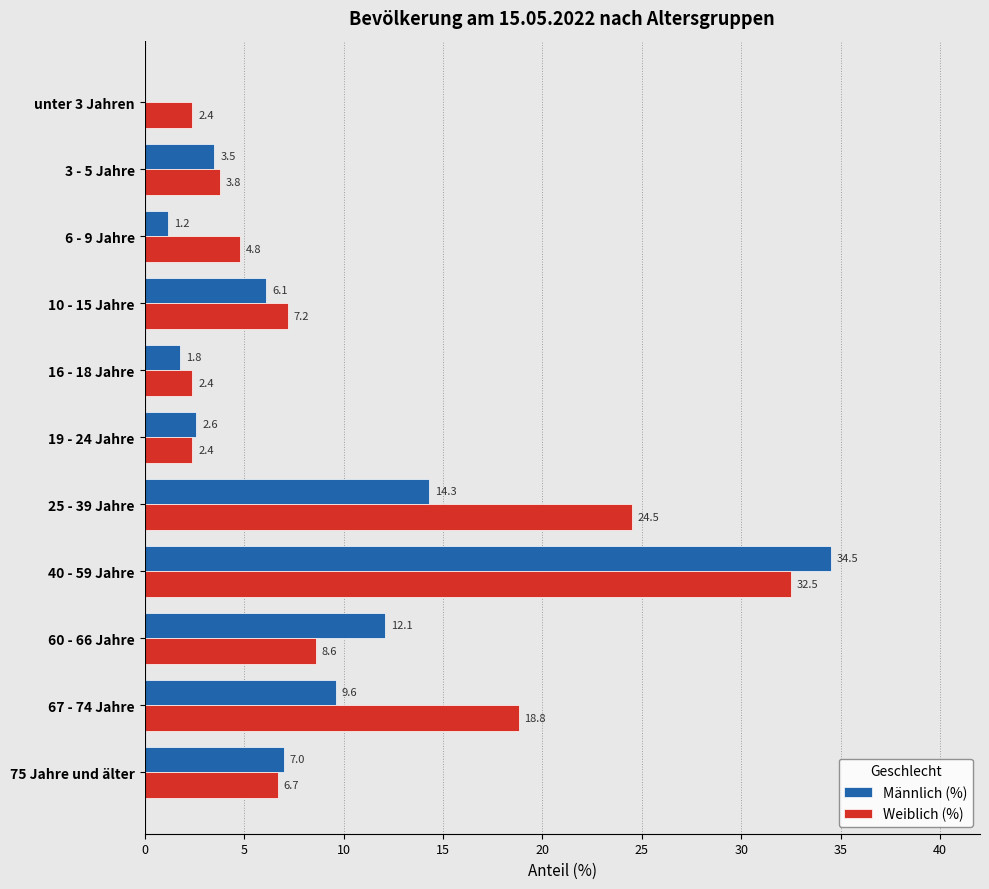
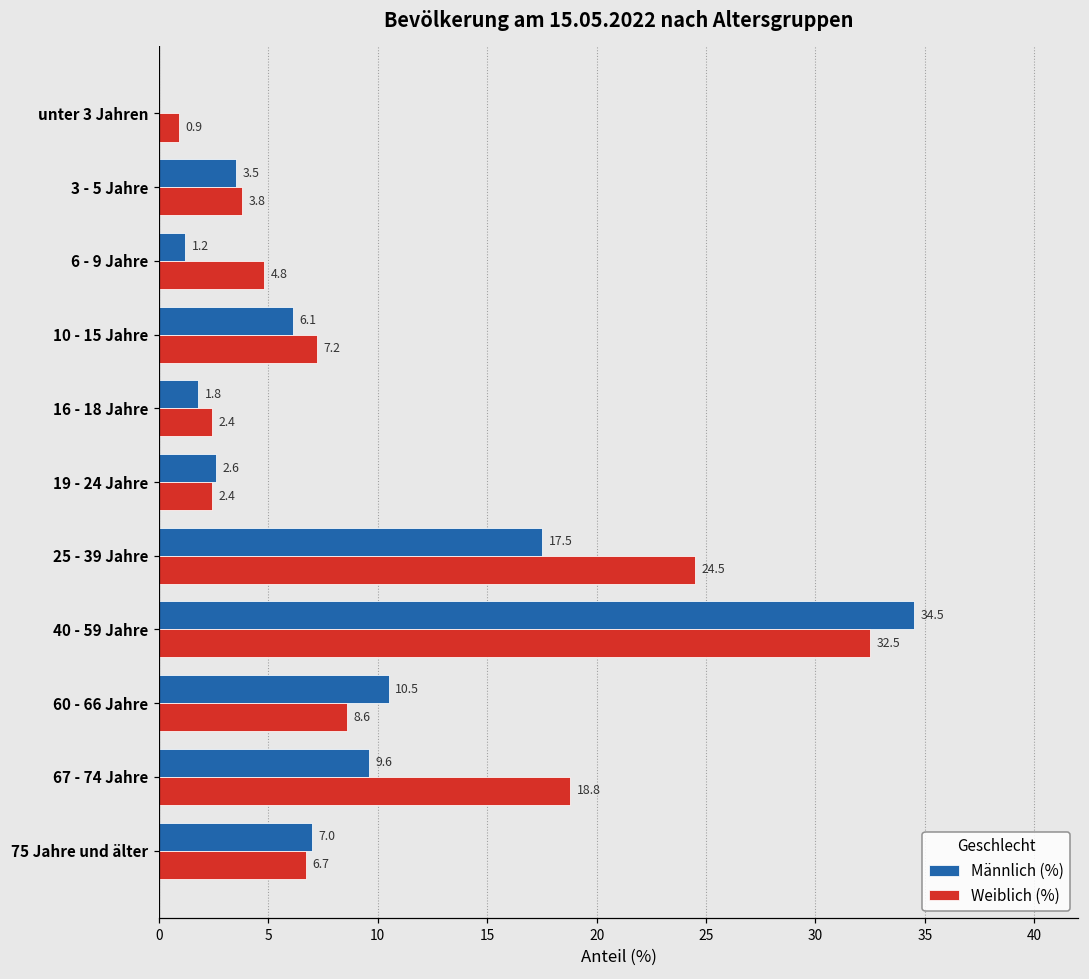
  {
    "Männlich (%)": {
      "3 - 5 Jahre": 3.5,
      "6 - 9 Jahre": 1.2,
      "10 - 15 Jahre": 6.1,
      "16 - 18 Jahre": 1.8,
      "19 - 24 Jahre": 2.6,
-     "25 - 39 Jahre": 14.3,
+     "25 - 39 Jahre": 17.5,
      "40 - 59 Jahre": 34.5,
-     "60 - 66 Jahre": 12.1,
+     "60 - 66 Jahre": 10.5,
      "67 - 74 Jahre": 9.6,
      "75 Jahre und älter": 7.0
    },
    "Weiblich (%)": {
-     "unter 3 Jahren": 2.4,
+     "unter 3 Jahren": 0.9,
      "3 - 5 Jahre": 3.8,
      "6 - 9 Jahre": 4.8,
      "10 - 15 Jahre": 7.2,
      "16 - 18 Jahre": 2.4,
      "19 - 24 Jahre": 2.4,
      "25 - 39 Jahre": 24.5,
      "40 - 59 Jahre": 32.5,
      "60 - 66 Jahre": 8.6,
      "67 - 74 Jahre": 18.8,
      "75 Jahre und älter": 6.7
    }
  }
